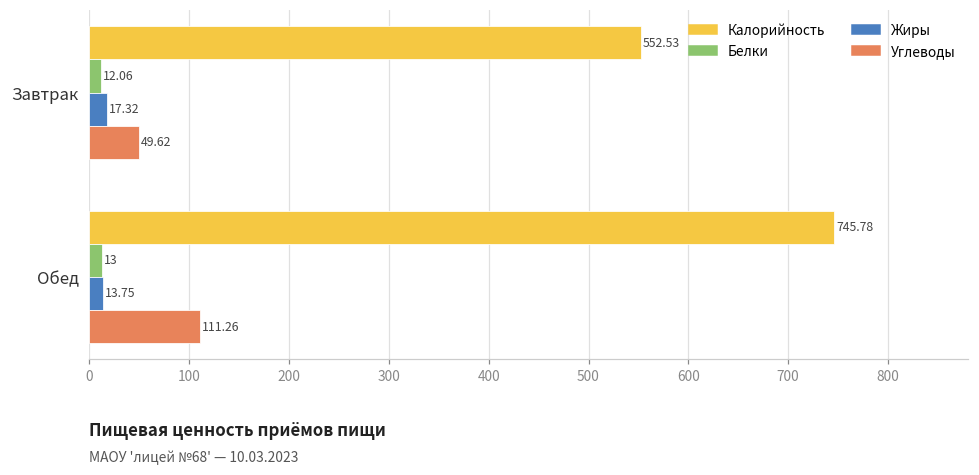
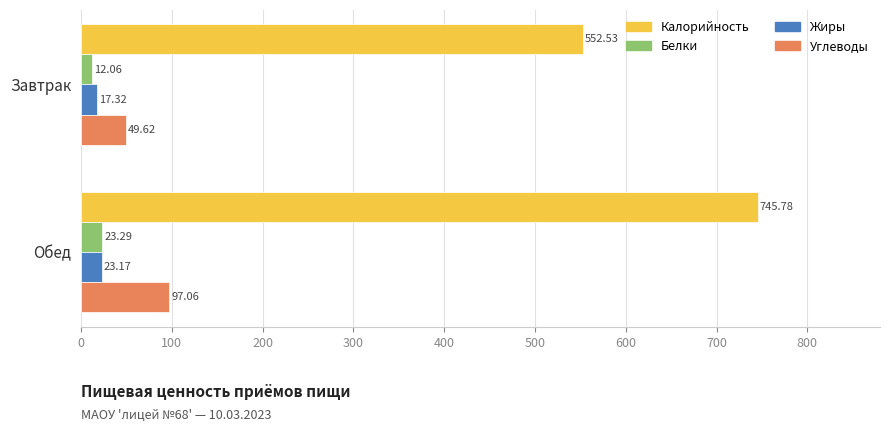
  {
    "Калорийность": {
      "Завтрак": 552.53,
      "Обед": 745.78
    },
    "Белки": {
      "Завтрак": 12.06,
-     "Обед": 13
+     "Обед": 23.29
    },
    "Жиры": {
      "Завтрак": 17.32,
-     "Обед": 13.75
+     "Обед": 23.17
    },
    "Углеводы": {
      "Завтрак": 49.62,
-     "Обед": 111.26
+     "Обед": 97.06
    }
  }
